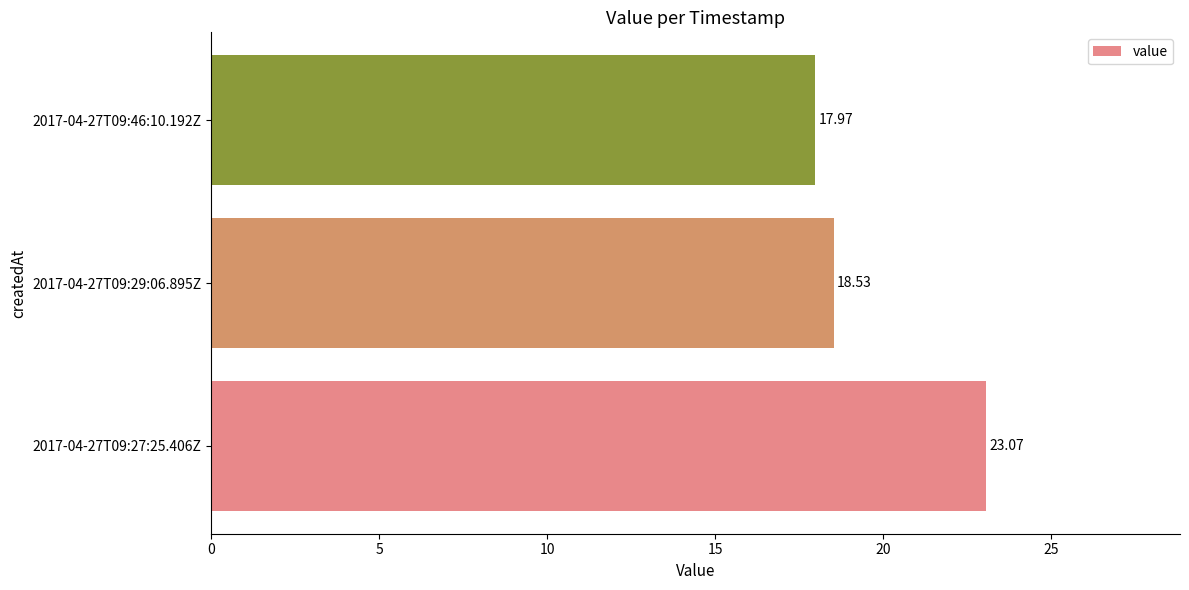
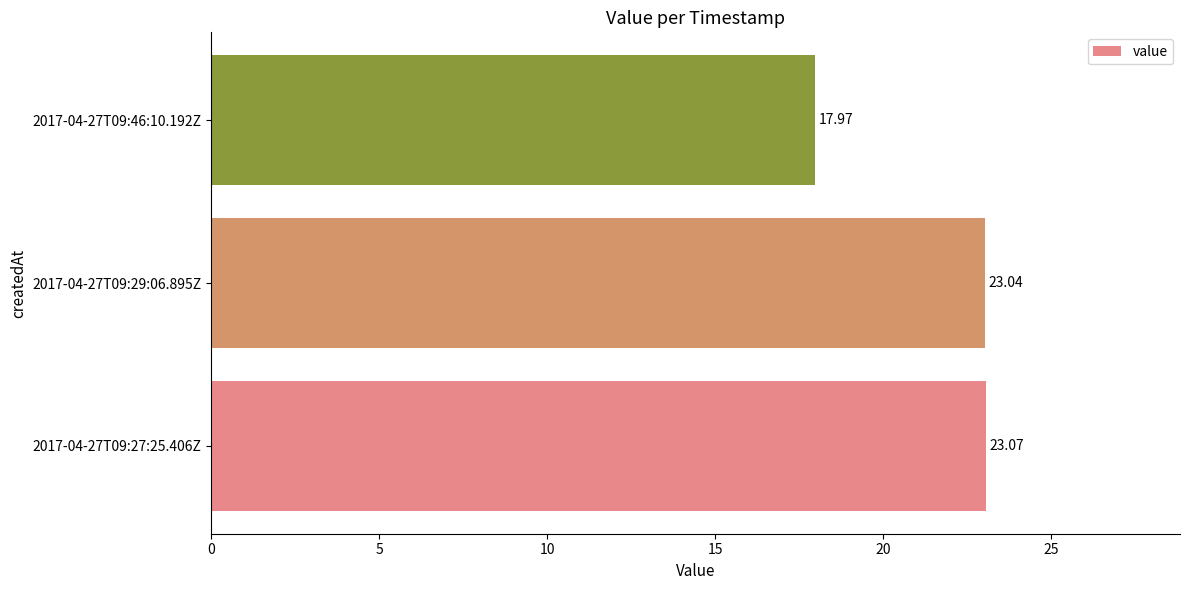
  {
    "2017-04-27T09:46:10.192Z": 17.97,
-   "2017-04-27T09:29:06.895Z": 18.53,
+   "2017-04-27T09:29:06.895Z": 23.04,
    "2017-04-27T09:27:25.406Z": 23.07
  }
